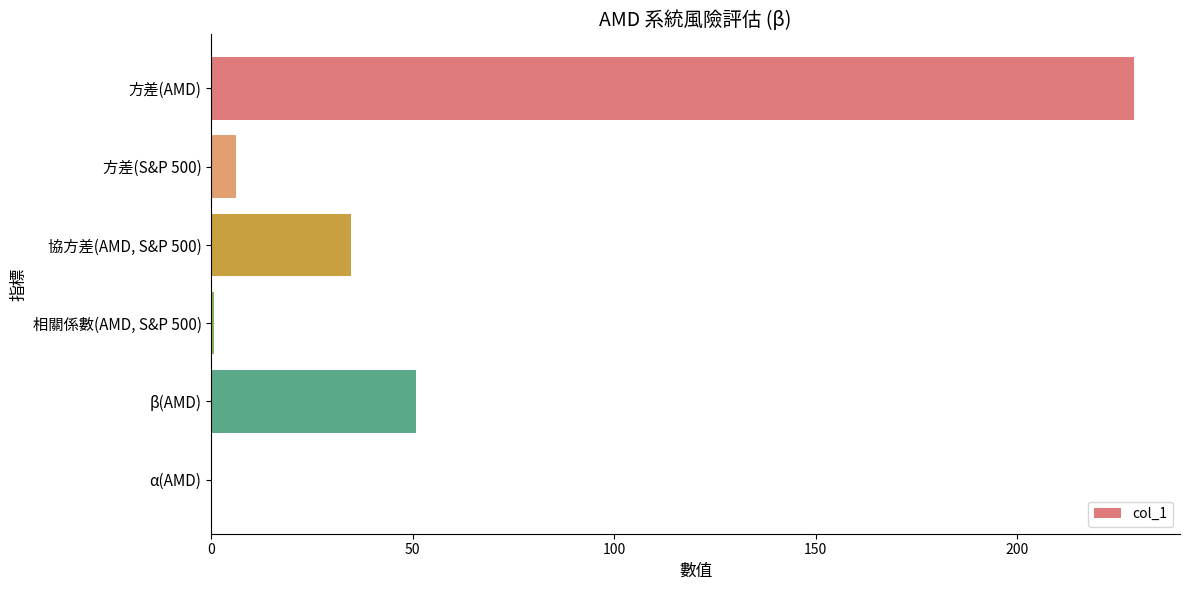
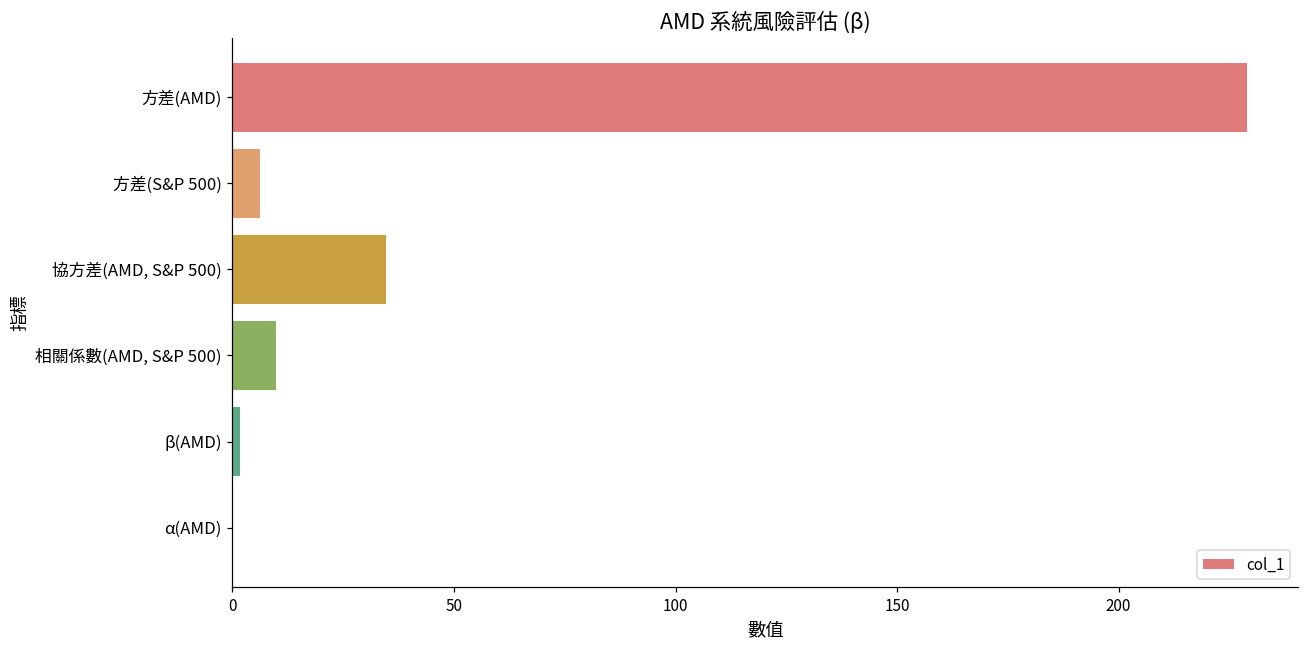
  {
    "方差(AMD)": 229,
    "方差(S&P 500)": 6,
    "協方差(AMD, S&P 500)": 35,
-   "相關係數(AMD, S&P 500)": 1,
-   "β(AMD)": 51
+   "相關係數(AMD, S&P 500)": 10,
+   "β(AMD)": 2
  }
